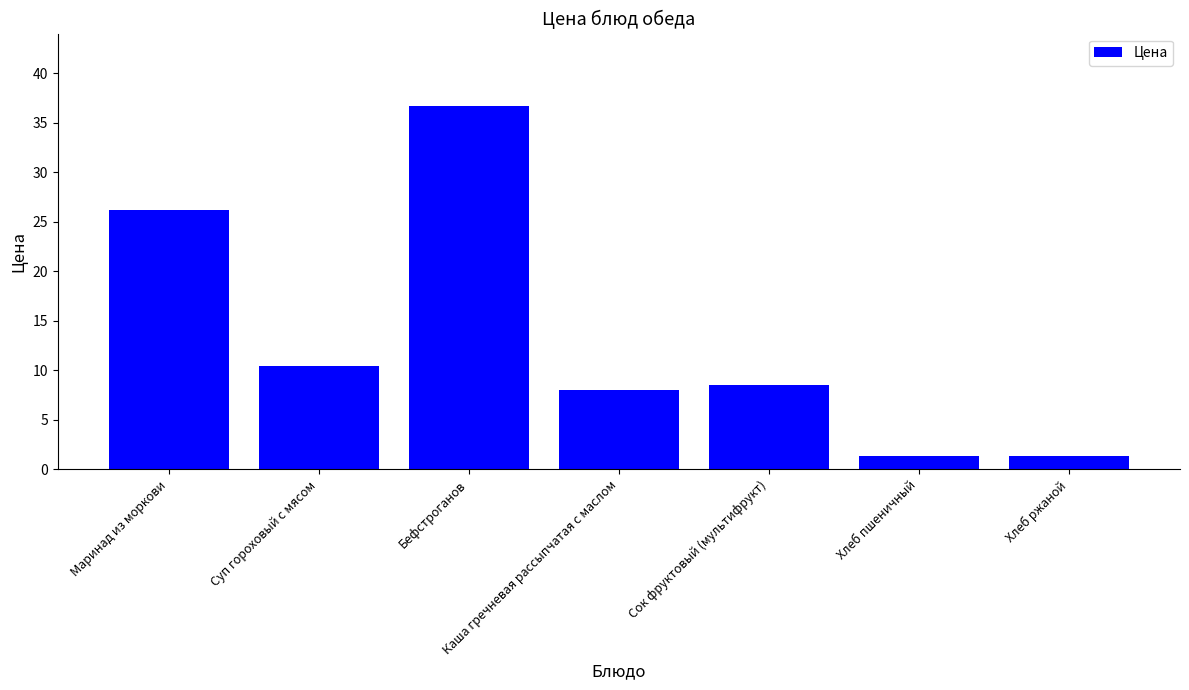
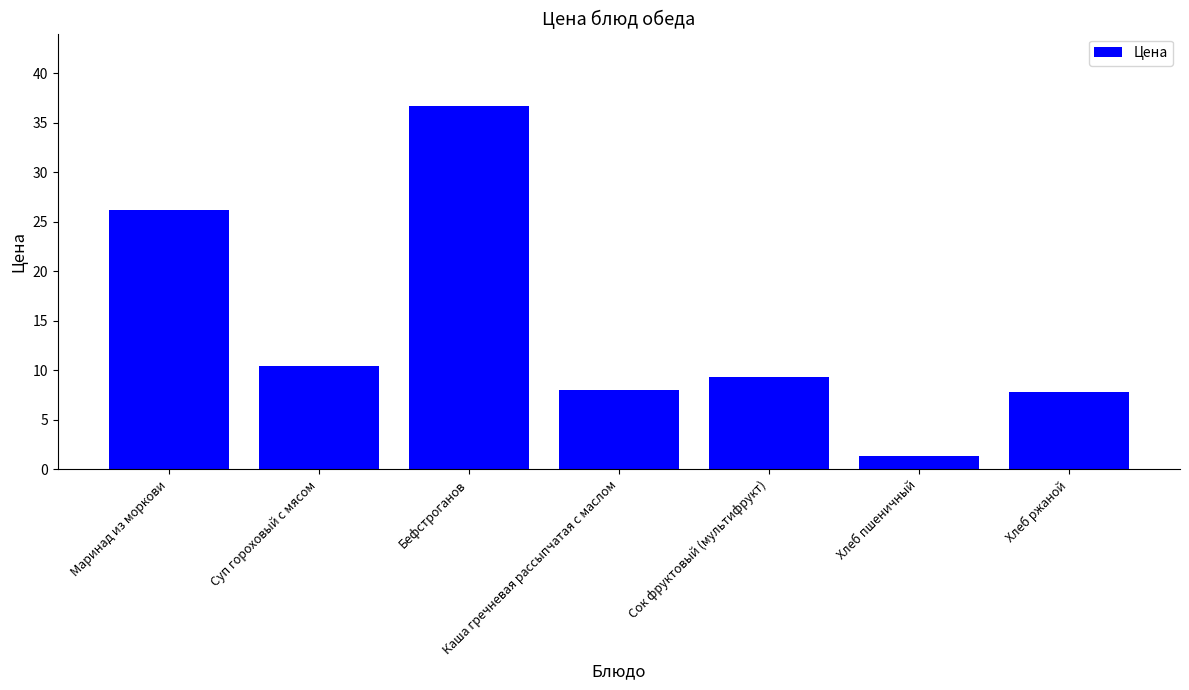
  {
    "Маринад из моркови": 26,
    "Суп гороховый с мясом": 10,
    "Бефстроганов": 37,
    "Каша гречневая рассыпчатая с маслом": 8,
-   "Сок фруктовый (мультифрукт)": 8,
+   "Сок фруктовый (мультифрукт)": 9,
    "Хлеб пшеничный": 1,
-   "Хлеб ржаной": 1
+   "Хлеб ржаной": 8
  }
